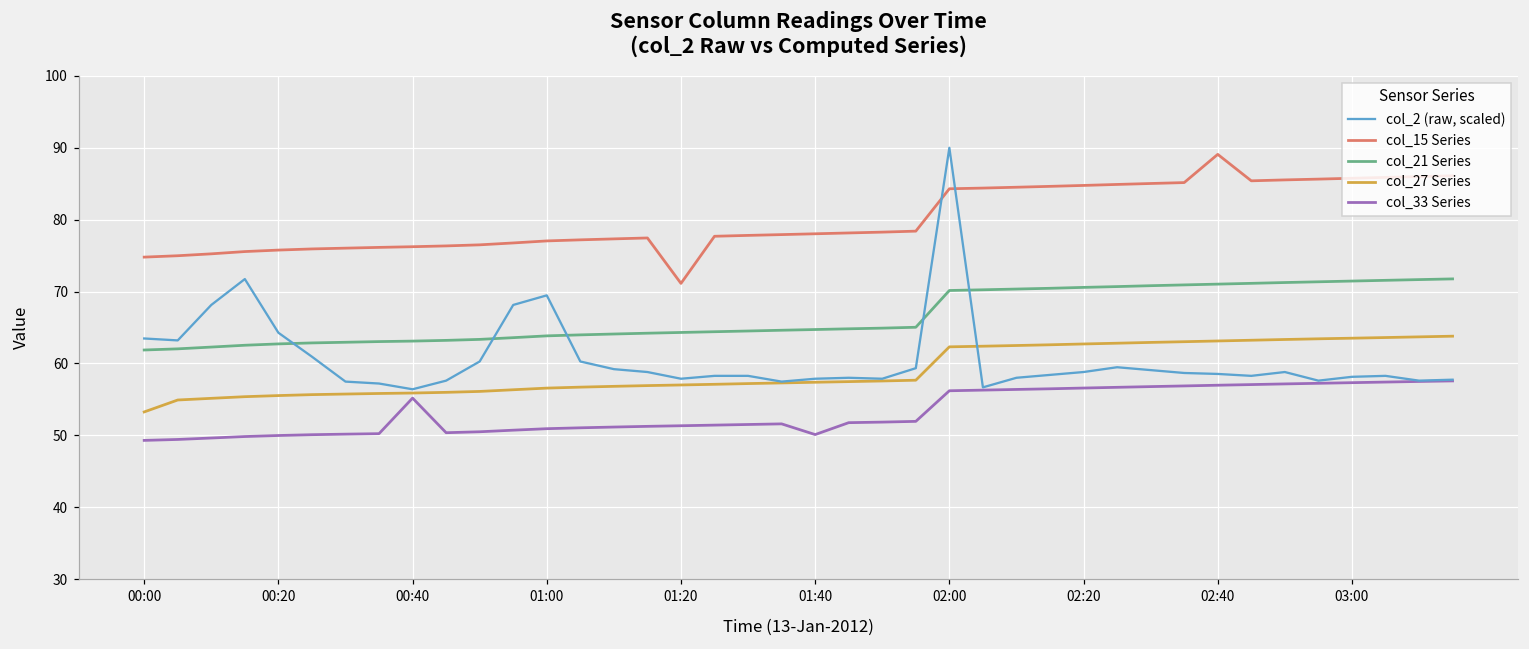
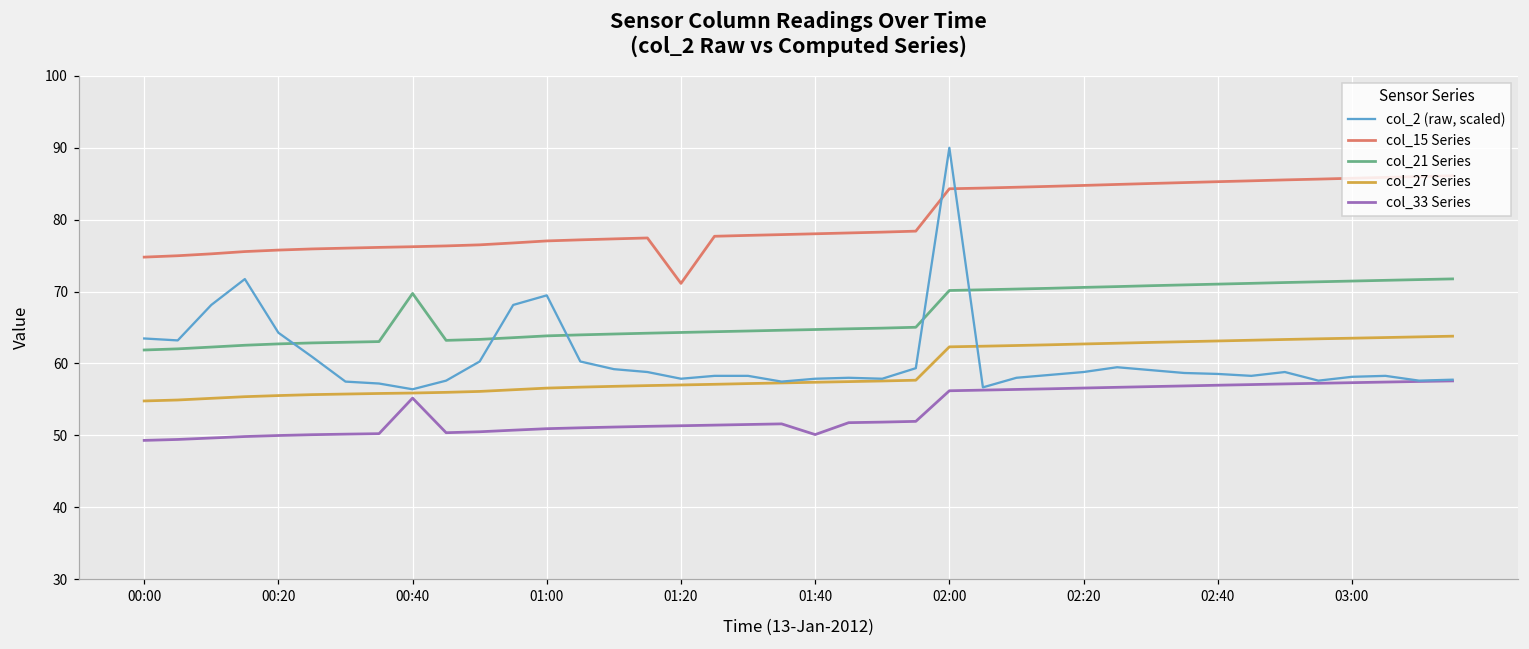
  {
    "col_2 (raw, scaled)": {
      "00:00": 63,
      "00:20": 64,
      "00:40": 56,
      "01:00": 69,
      "01:20": 58,
      "01:40": 58,
      "02:00": 90,
      "02:20": 59,
      "02:40": 59,
      "03:00": 58
    },
    "col_15 Series": {
      "00:00": 75,
      "00:20": 76,
      "00:40": 76,
      "01:00": 77,
      "01:20": 71,
      "01:40": 78,
      "02:00": 84,
      "02:20": 85,
-     "02:40": 89
+     "02:40": 85
    },
    "col_21 Series": {
      "00:00": 62,
      "00:20": 63,
-     "00:40": 63,
+     "00:40": 70,
      "01:00": 64,
      "01:20": 64,
      "01:40": 65,
      "02:00": 70,
      "02:20": 71,
      "02:40": 71,
      "03:00": 71
    },
    "col_27 Series": {
-     "00:00": 53,
+     "00:00": 55,
      "00:20": 56,
      "00:40": 56,
      "01:00": 57,
      "01:20": 57,
      "01:40": 57,
      "02:00": 62,
      "02:20": 63,
      "02:40": 63,
      "03:00": 64
    },
    "col_33 Series": {
      "00:00": 49,
      "00:20": 50,
      "00:40": 55,
      "01:00": 51,
      "01:20": 51,
      "01:40": 50,
      "02:00": 56,
      "02:20": 57,
      "02:40": 57,
      "03:00": 57
    }
  }
